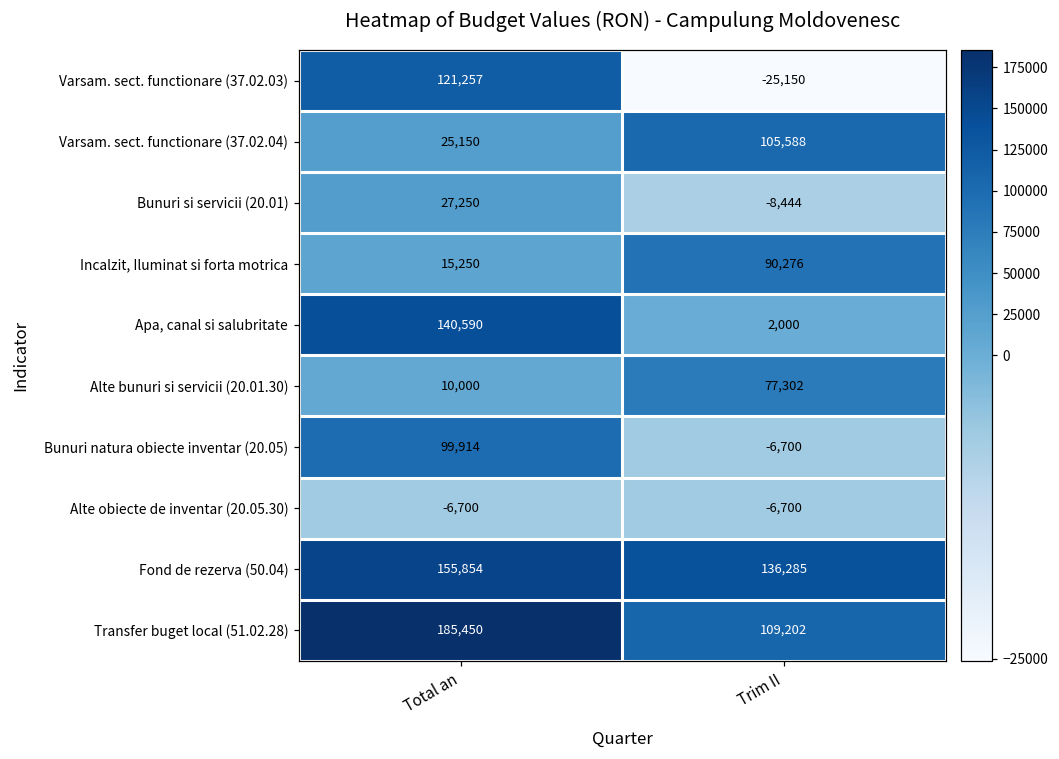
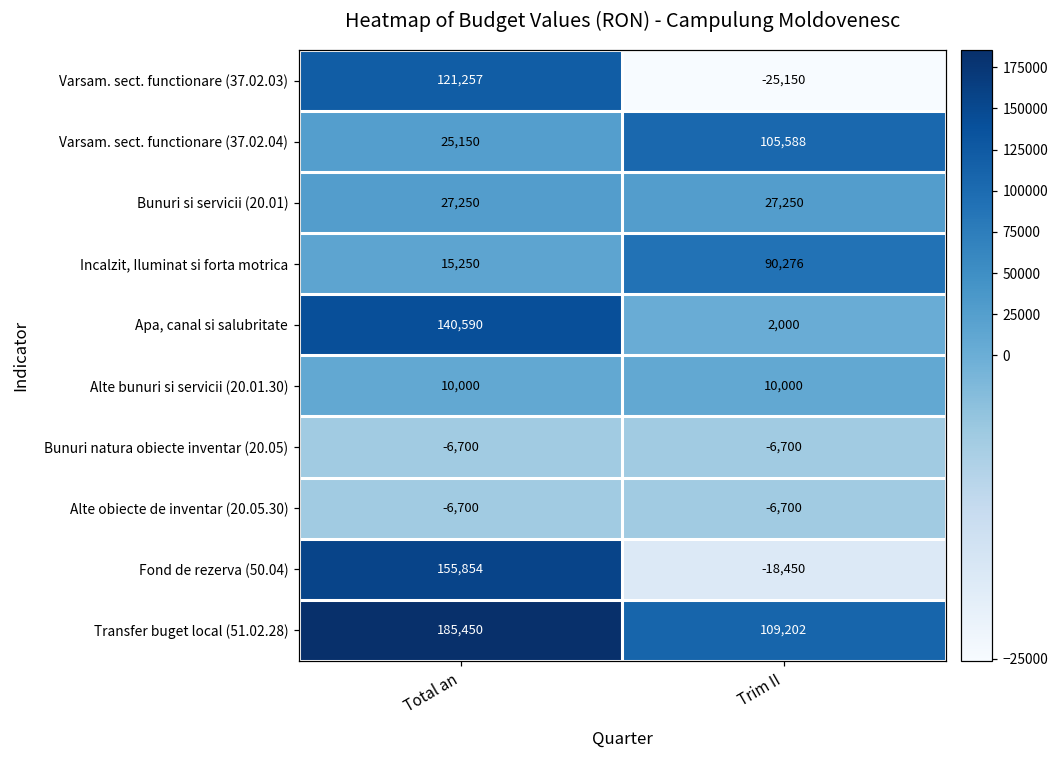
  {
    "Varsam. sect. functionare (37.02.03)": {
      "Total an": "121,257",
      "Trim II": "-25,150"
    },
    "Varsam. sect. functionare (37.02.04)": {
      "Total an": "25,150",
      "Trim II": "105,588"
    },
    "Bunuri si servicii (20.01)": {
      "Total an": "27,250",
-     "Trim II": "-8,444"
+     "Trim II": "27,250"
    },
    "Incalzit, Iluminat si forta motrica": {
      "Total an": "15,250",
      "Trim II": "90,276"
    },
    "Apa, canal si salubritate": {
      "Total an": "140,590",
      "Trim II": "2,000"
    },
    "Alte bunuri si servicii (20.01.30)": {
      "Total an": "10,000",
-     "Trim II": "77,302"
+     "Trim II": "10,000"
    },
    "Bunuri natura obiecte inventar (20.05)": {
-     "Total an": "99,914",
+     "Total an": "-6,700",
      "Trim II": "-6,700"
    },
    "Alte obiecte de inventar (20.05.30)": {
      "Total an": "-6,700",
      "Trim II": "-6,700"
    },
    "Fond de rezerva (50.04)": {
      "Total an": "155,854",
-     "Trim II": "136,285"
+     "Trim II": "-18,450"
    },
    "Transfer buget local (51.02.28)": {
      "Total an": "185,450",
      "Trim II": "109,202"
    }
  }
